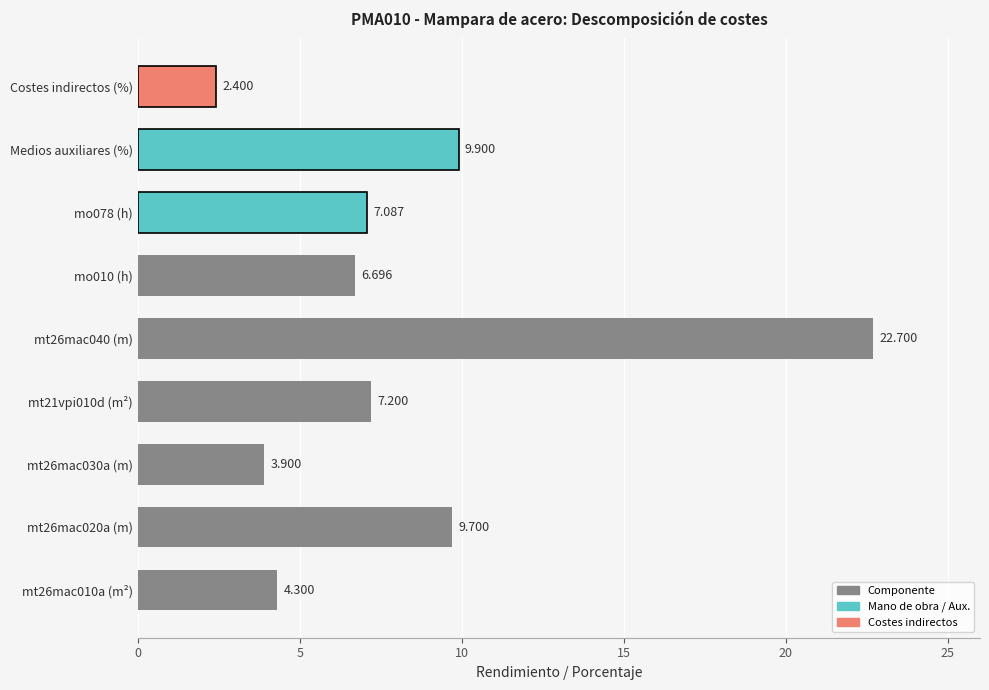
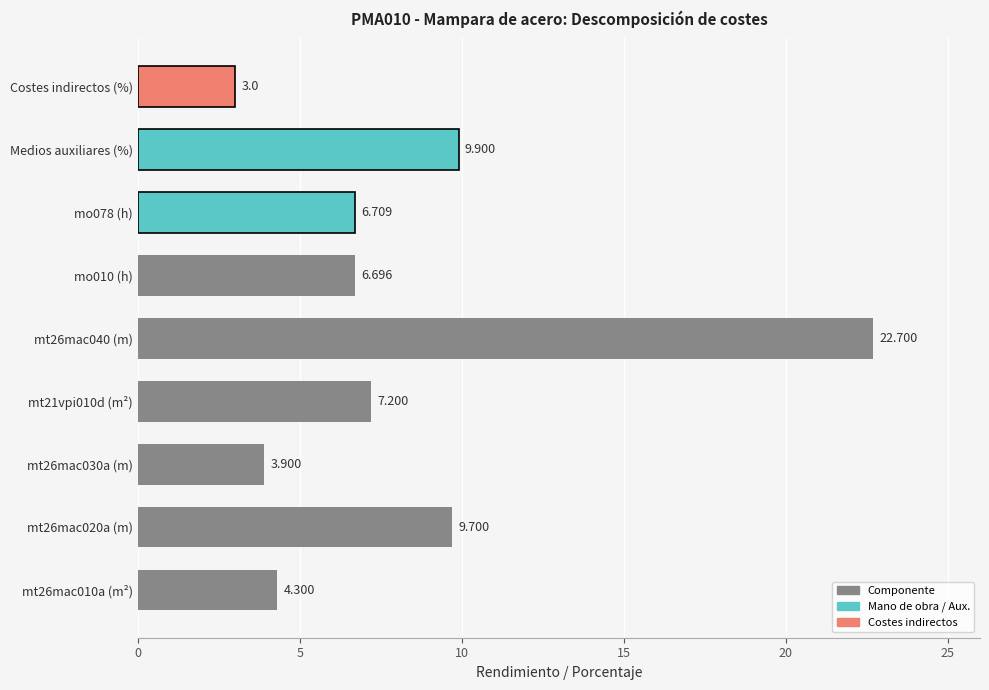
  {
-   "Costes indirectos (%)": 2.400,
+   "Costes indirectos (%)": 3.0,
    "Medios auxiliares (%)": 9.900,
-   "mo078 (h)": 7.087,
+   "mo078 (h)": 6.709,
    "mo010 (h)": 6.696,
    "mt26mac040 (m)": 22.700,
    "mt21vpi010d (m²)": 7.200,
    "mt26mac030a (m)": 3.900,
    "mt26mac020a (m)": 9.700,
    "mt26mac010a (m²)": 4.300
  }
